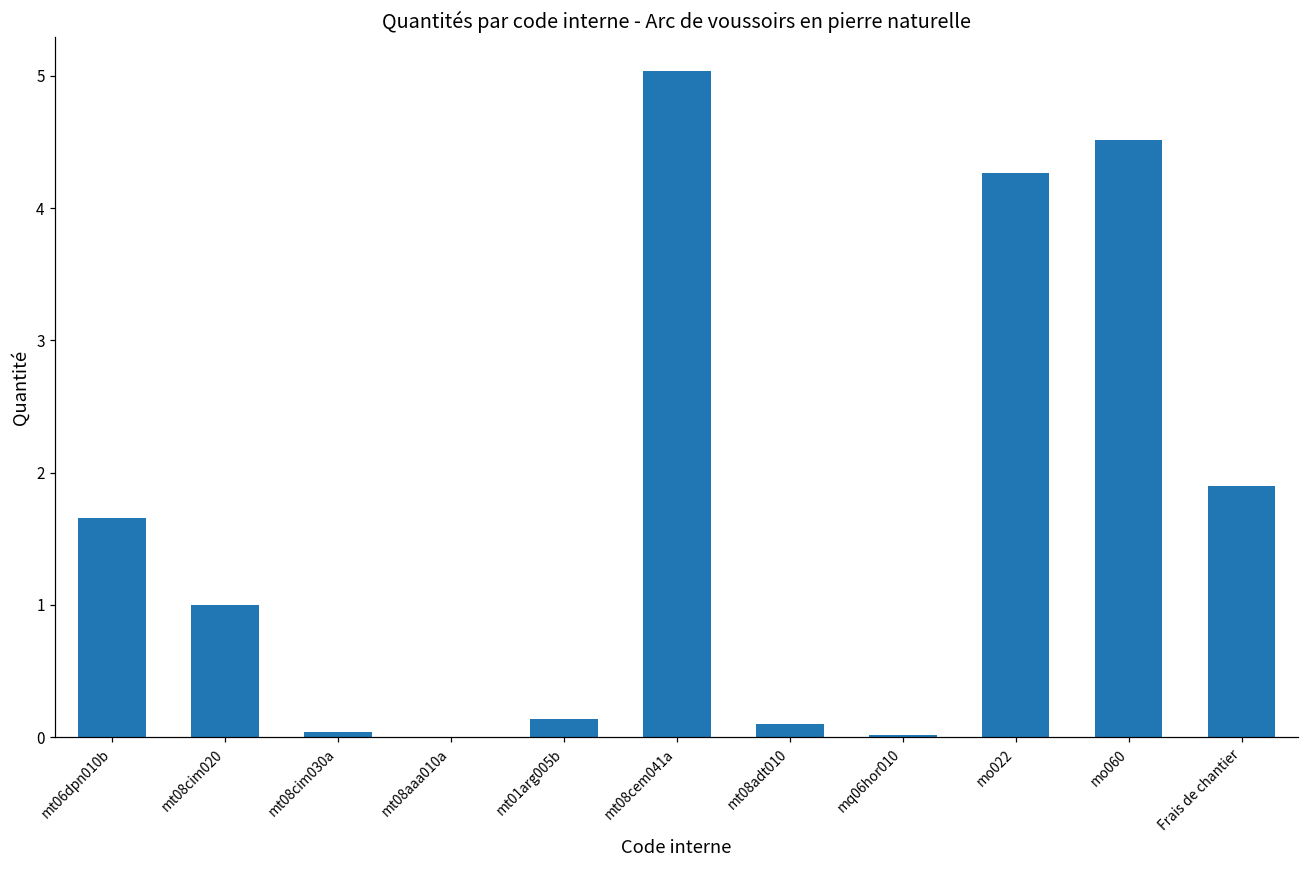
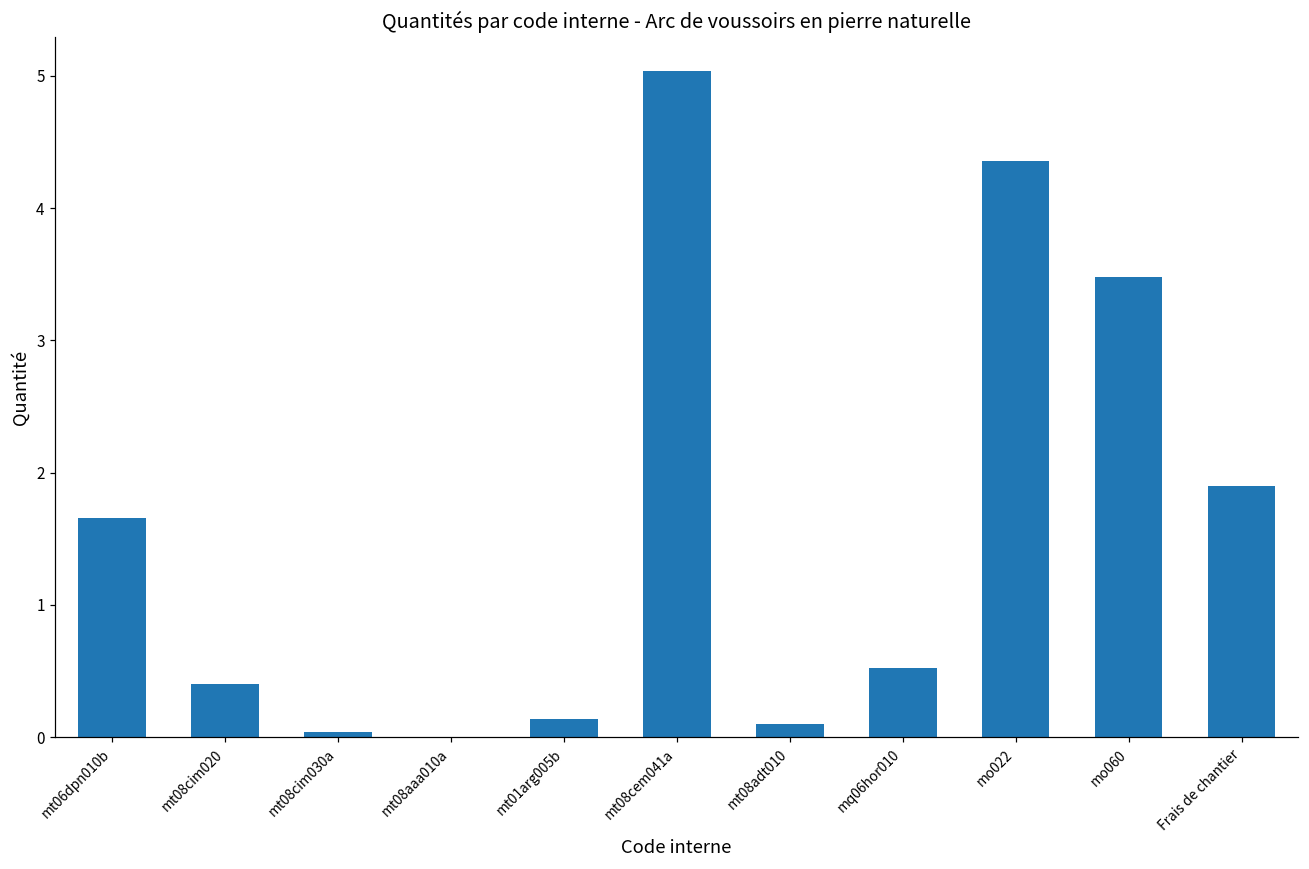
  {
    "mt06dpn010b": 1.66,
-   "mt08cim020": 1.0,
+   "mt08cim020": 0.4,
    "mt08cim030a": 0.04,
    "mt01arg005b": 0.14,
    "mt08cem041a": 5.04,
    "mt08adt010": 0.10,
-   "mq06hor010": 0.02,
-   "mo022": 4.27,
-   "mo060": 4.52,
+   "mq06hor010": 0.52,
+   "mo022": 4.36,
+   "mo060": 3.48,
    "Frais de chantier": 1.90
  }
